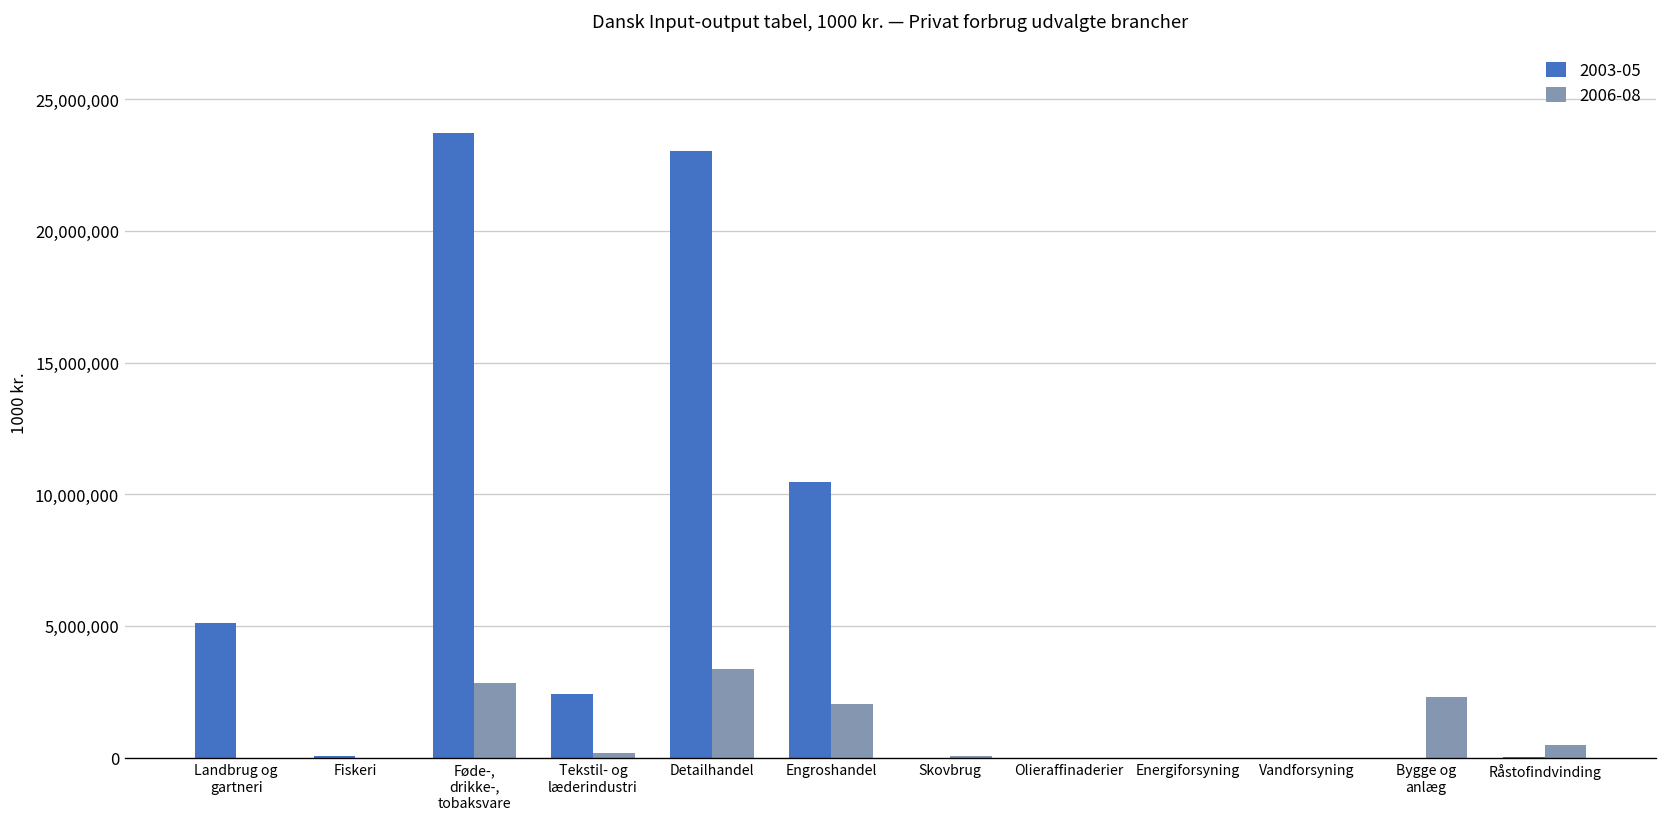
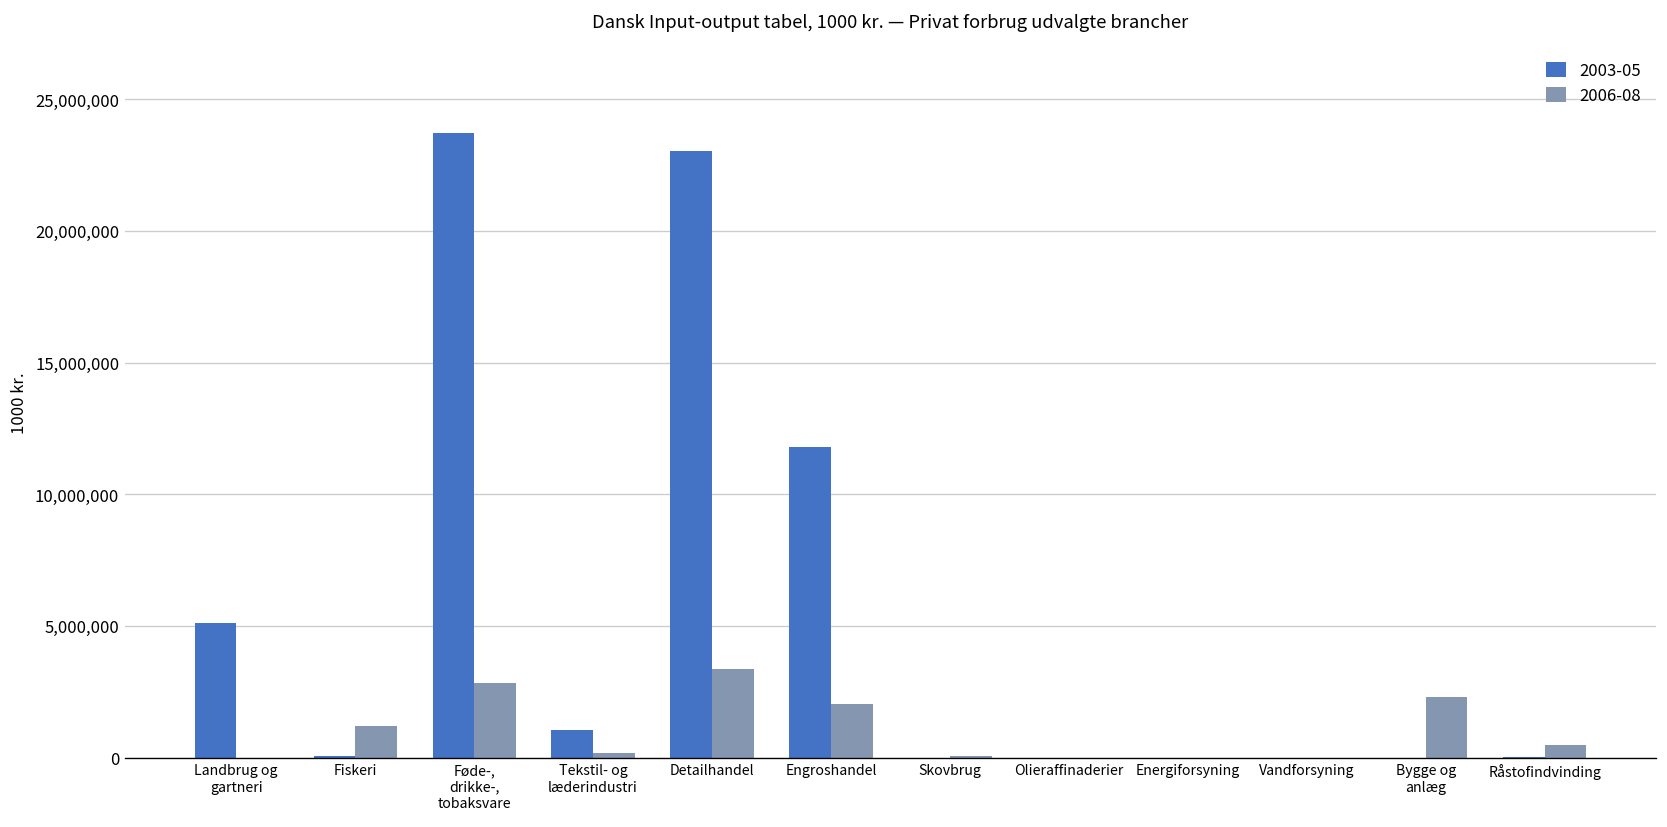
  {
    "2003-05": {
      "Landbrug og gartneri": "5,100,000",
      "Føde-, drikke-, tobaksvare": "23,700,000",
-     "Tekstil- og læderindustri": "2,400,000",
+     "Tekstil- og læderindustri": "1,100,000",
      "Detailhandel": "23,000,000",
-     "Engroshandel": "10,500,000",
+     "Engroshandel": "11,800,000",
      "Skovbrug": "0",
      "Olieraffinaderier": "0",
      "Energiforsyning": "0",
      "Vandforsyning": "0",
      "Bygge og anlæg": "0"
    },
    "2006-08": {
      "Landbrug og gartneri": "0",
-     "Fiskeri": "0",
+     "Fiskeri": "1,200,000",
      "Føde-, drikke-, tobaksvare": "2,800,000",
      "Tekstil- og læderindustri": "200,000",
      "Detailhandel": "3,400,000",
      "Engroshandel": "2,000,000",
      "Olieraffinaderier": "0",
      "Energiforsyning": "0",
      "Vandforsyning": "0",
      "Bygge og anlæg": "2,300,000",
      "Råstofindvinding": "500,000"
    }
  }
